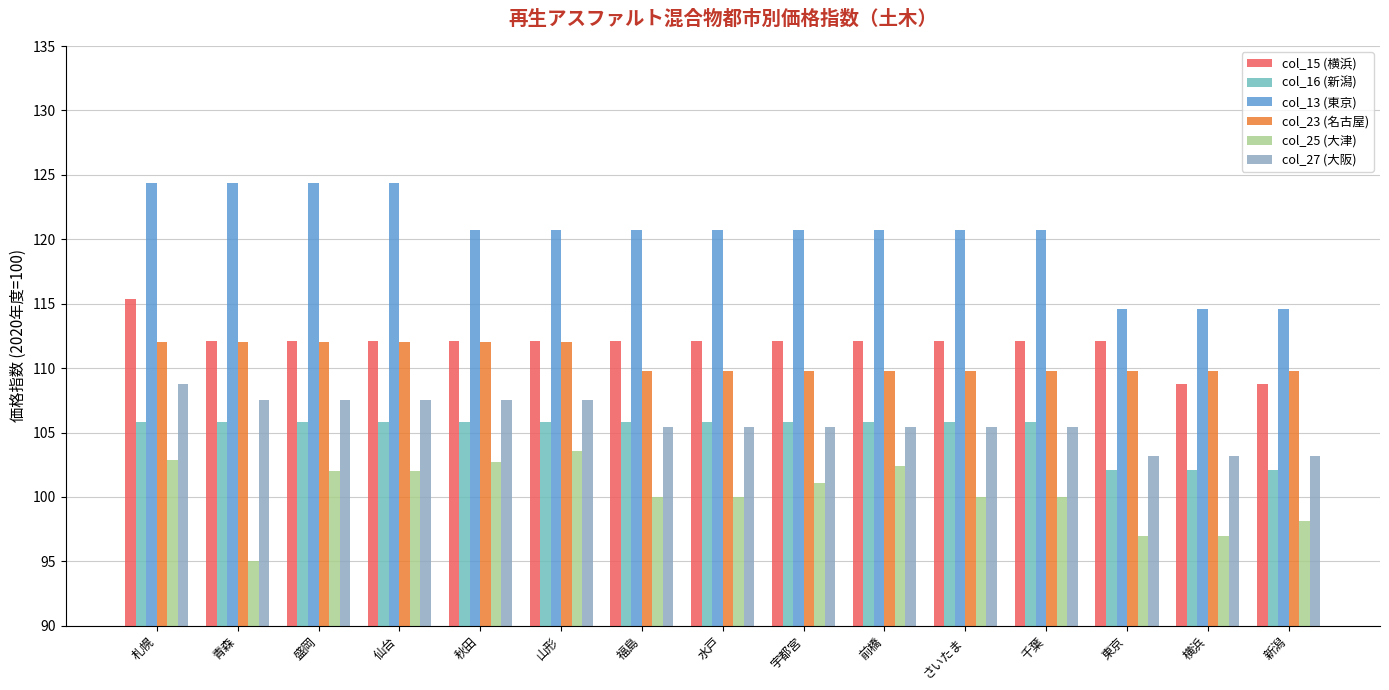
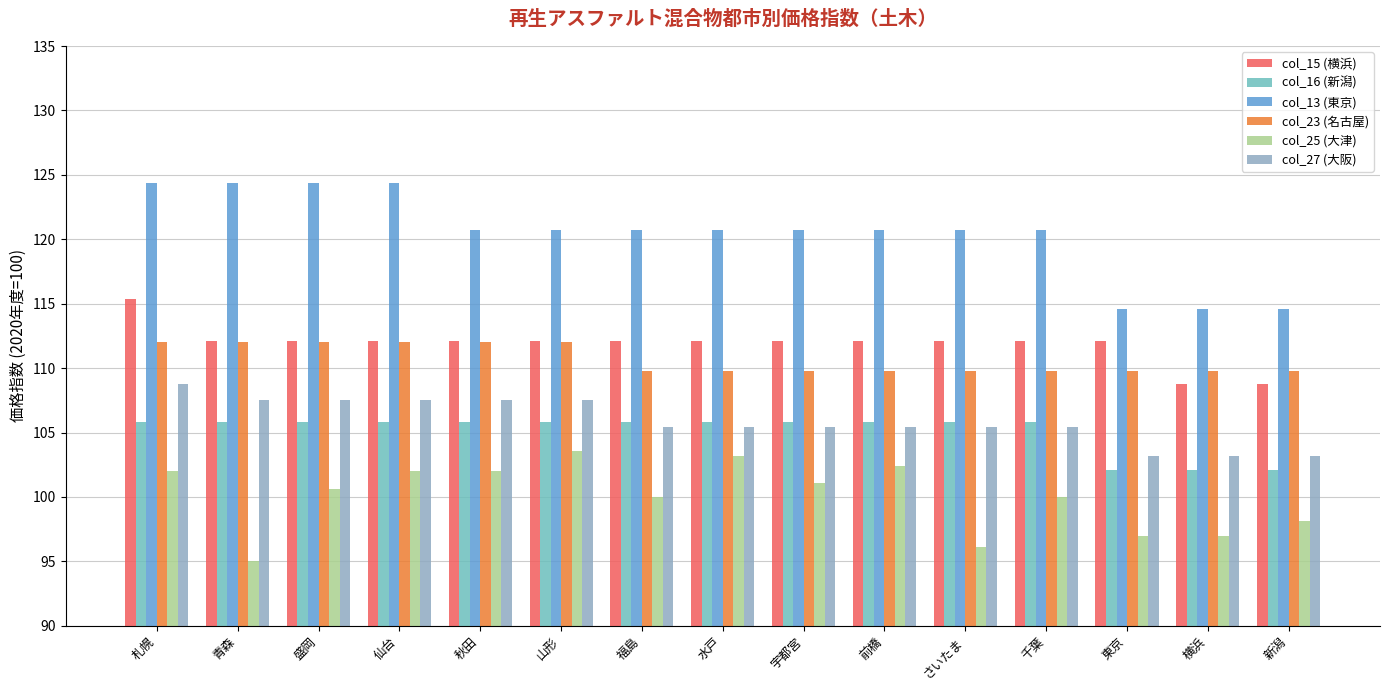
  {
    "col_25 (大津)": {
-     "札幌": 102.9,
+     "札幌": 102.0,
      "青森": 95.0,
-     "盛岡": 102.0,
+     "盛岡": 100.6,
      "仙台": 102.0,
-     "秋田": 102.7,
+     "秋田": 102.0,
      "山形": 103.6,
      "福島": 100.0,
-     "水戸": 100.0,
+     "水戸": 103.2,
      "宇都宮": 101.1,
      "前橋": 102.4,
-     "さいたま": 100.0,
+     "さいたま": 96.1,
      "千葉": 100.0,
      "東京": 97.0,
      "横浜": 97.0,
      "新潟": 98.1
    }
  }
